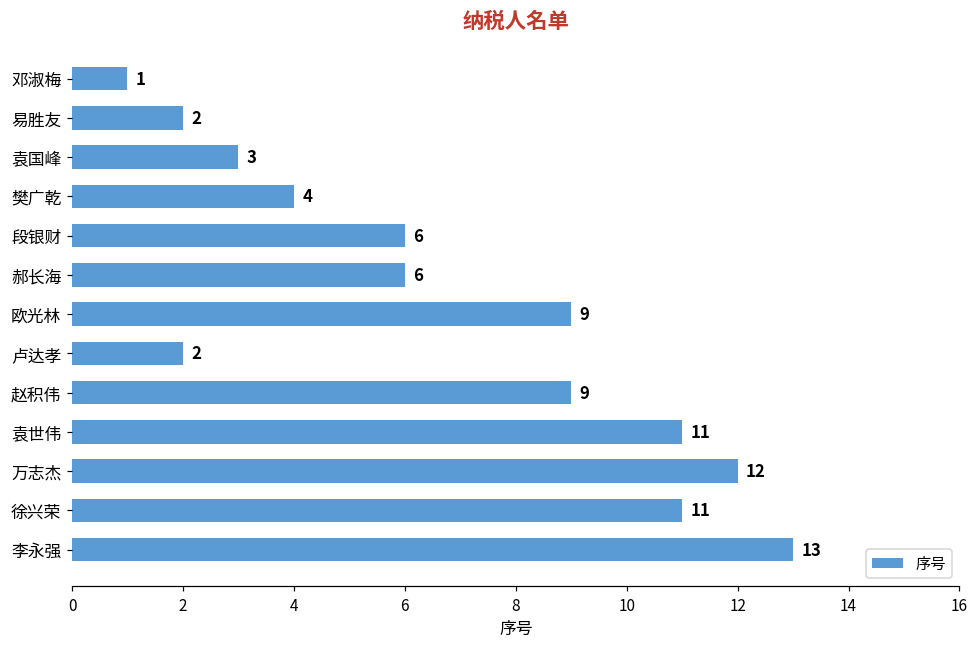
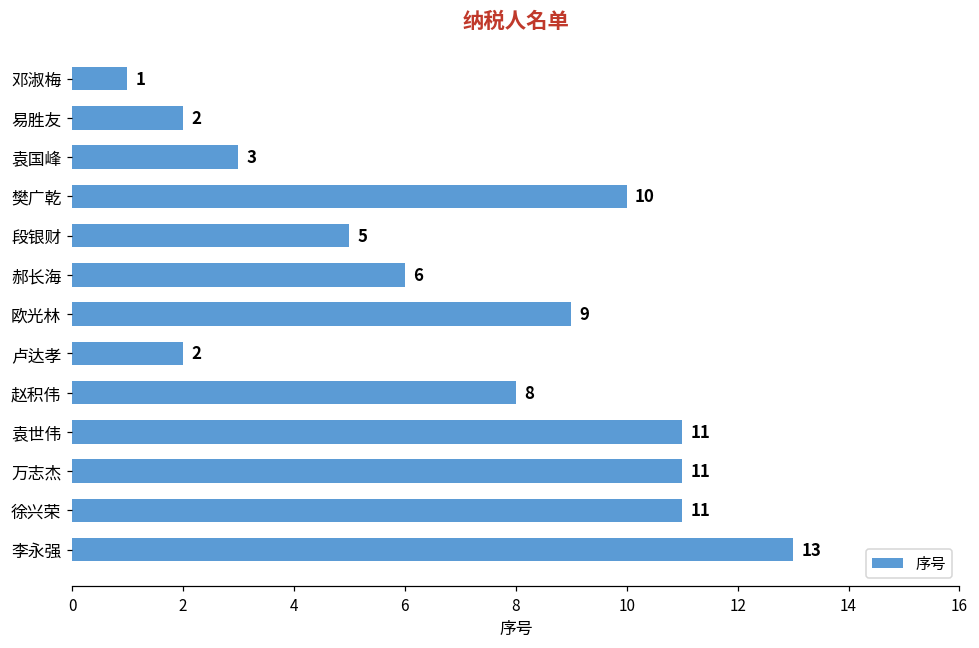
  {
    "邓淑梅": 1,
    "易胜友": 2,
    "袁国峰": 3,
-   "樊广乾": 4,
-   "段银财": 6,
+   "樊广乾": 10,
+   "段银财": 5,
    "郝长海": 6,
    "欧光林": 9,
    "卢达孝": 2,
-   "赵积伟": 9,
+   "赵积伟": 8,
    "袁世伟": 11,
-   "万志杰": 12,
+   "万志杰": 11,
    "徐兴荣": 11,
    "李永强": 13
  }
